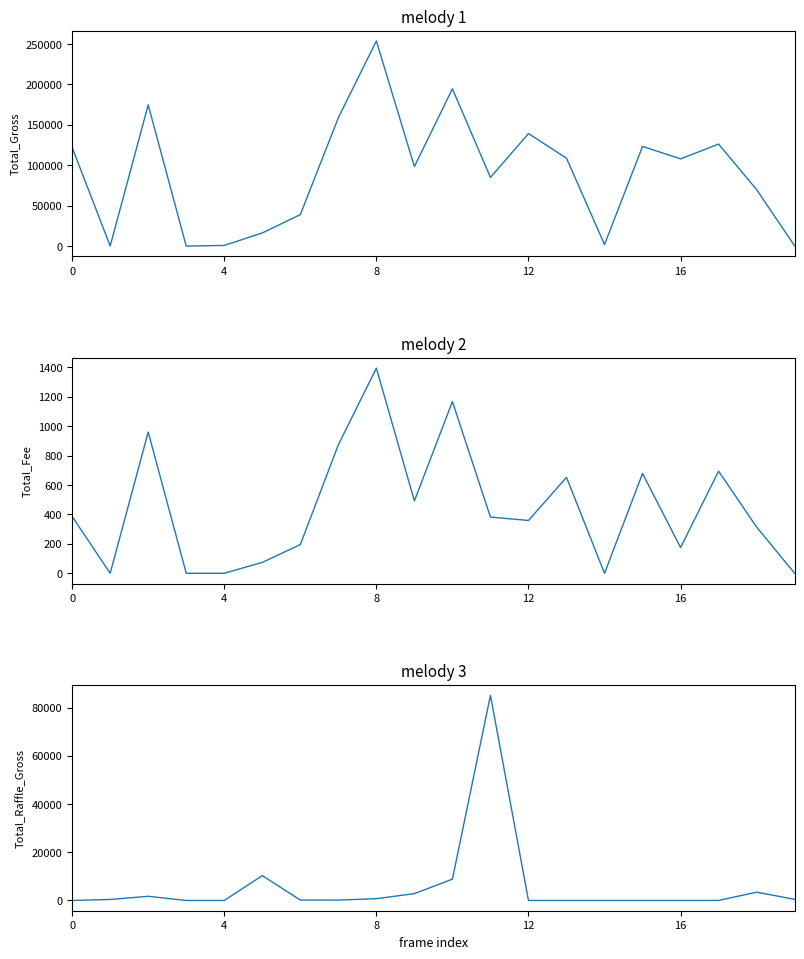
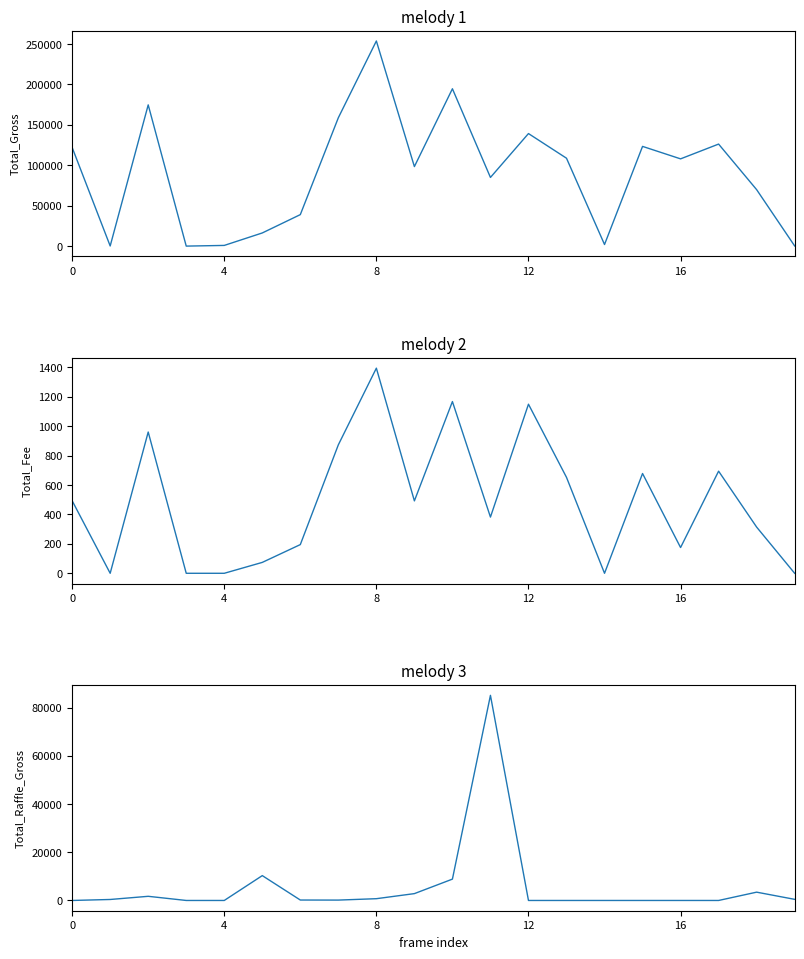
  {
    "melody 1": {
      "0": 120000,
      "4": 0,
      "8": 250000,
      "12": 140000,
      "16": 110000
    },
    "melody 2": {
-     "0": 390,
+     "0": 490,
      "4": 0,
      "8": 1390,
-     "12": 360,
+     "12": 1150,
      "16": 180
    },
    "melody 3": {
      "0": 0,
      "4": 0,
      "8": 1000,
      "12": 0,
      "16": 0
    }
  }
